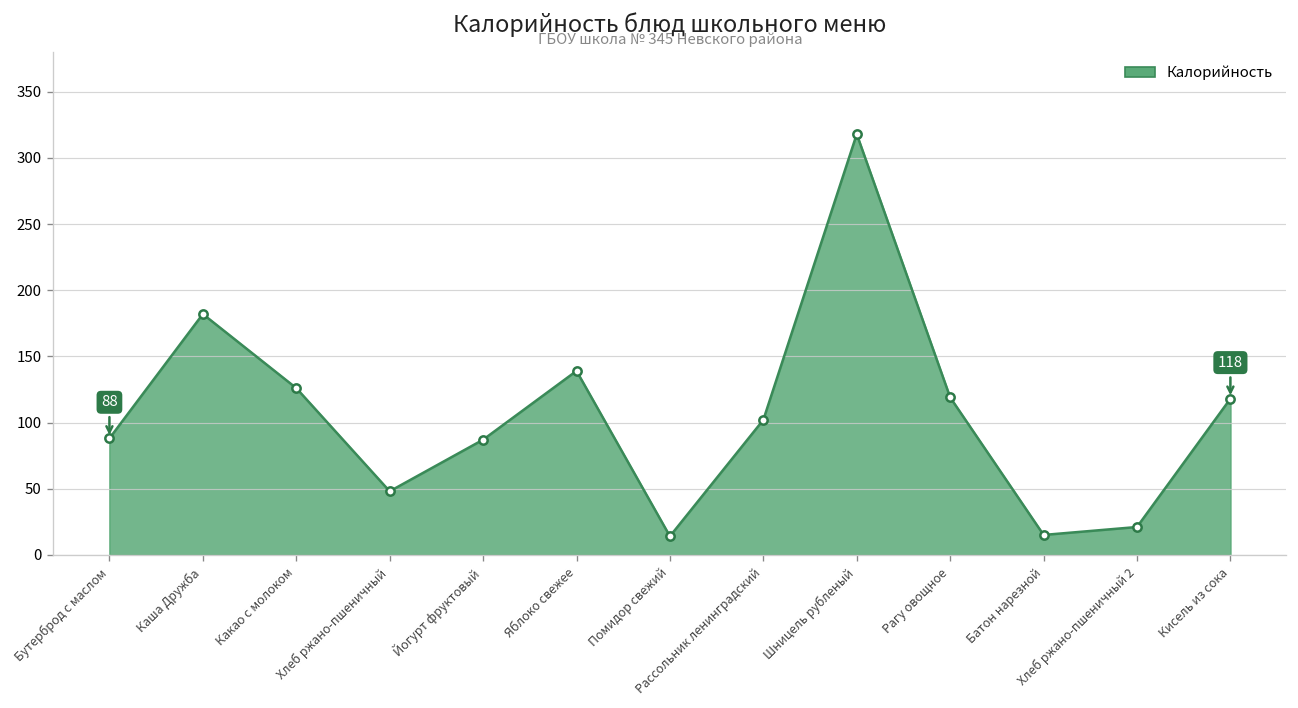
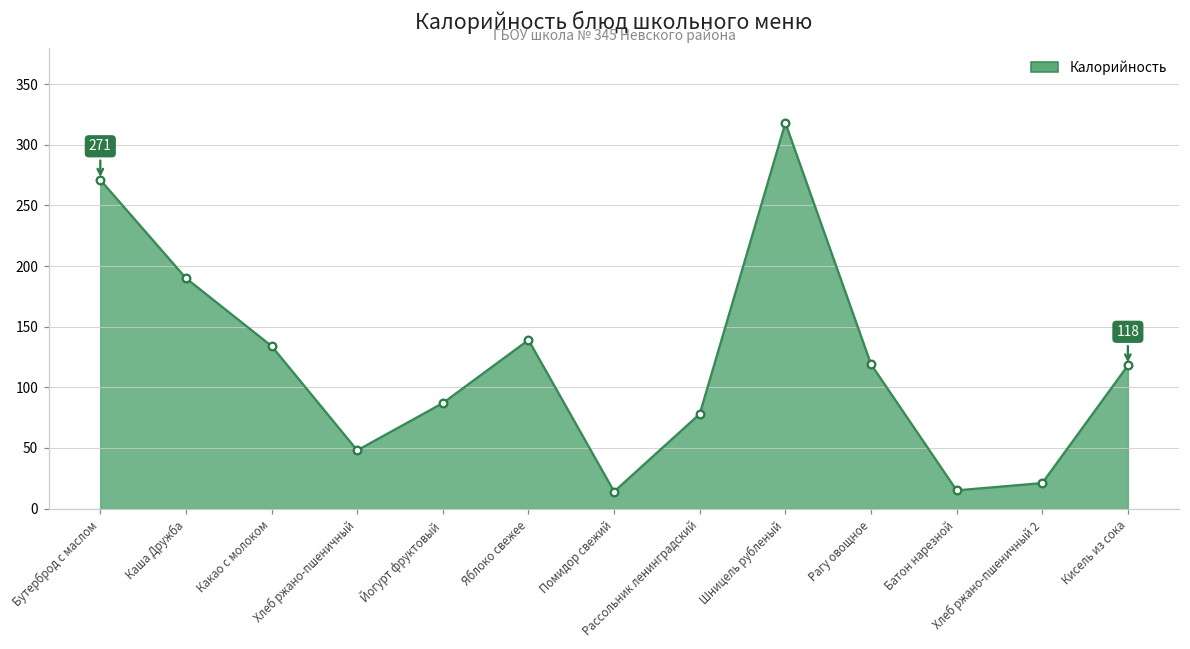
  {
-   "Бутерброд с маслом": 88,
-   "Каша Дружба": 182,
-   "Какао с молоком": 126,
-   "Рассольник ленинградский": 102
+   "Бутерброд с маслом": 271,
+   "Каша Дружба": 190,
+   "Какао с молоком": 134,
+   "Рассольник ленинградский": 78
  }
